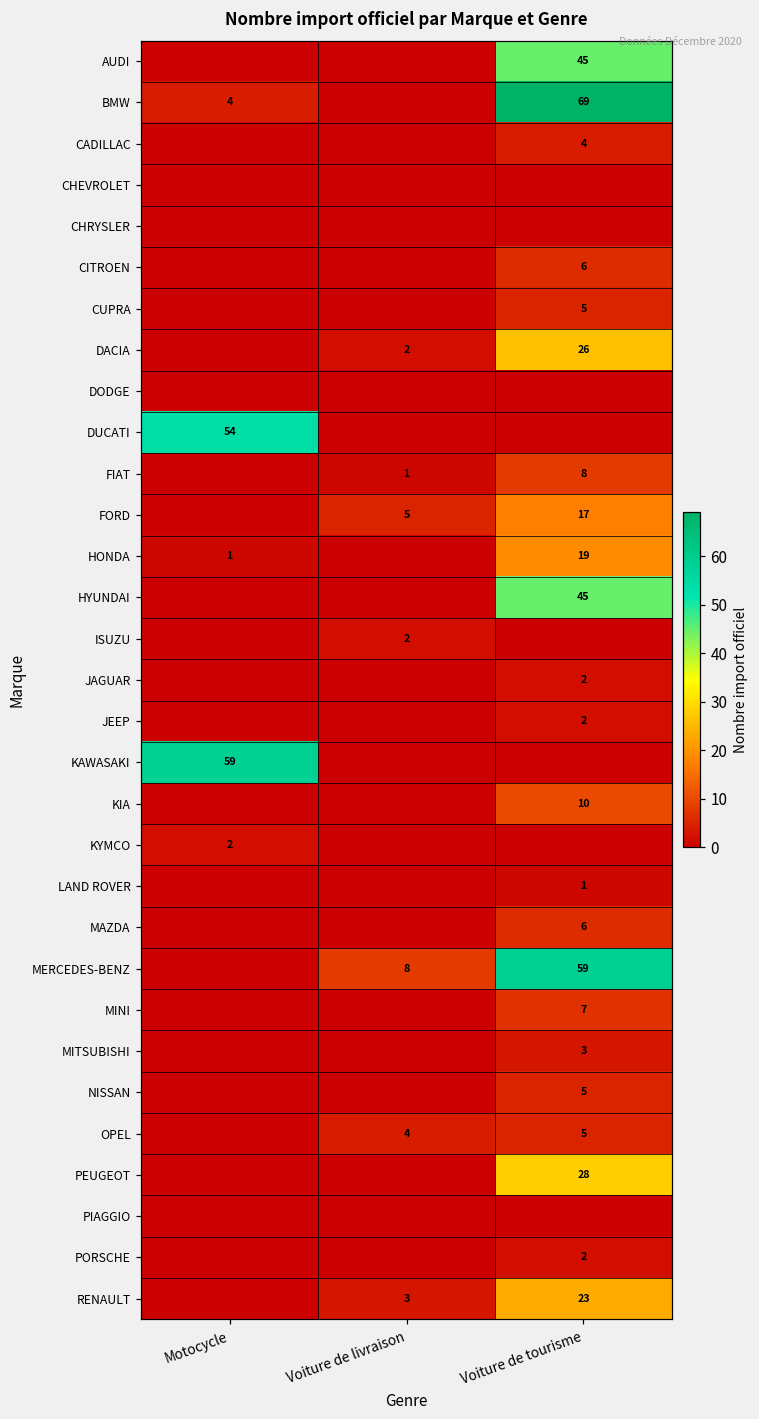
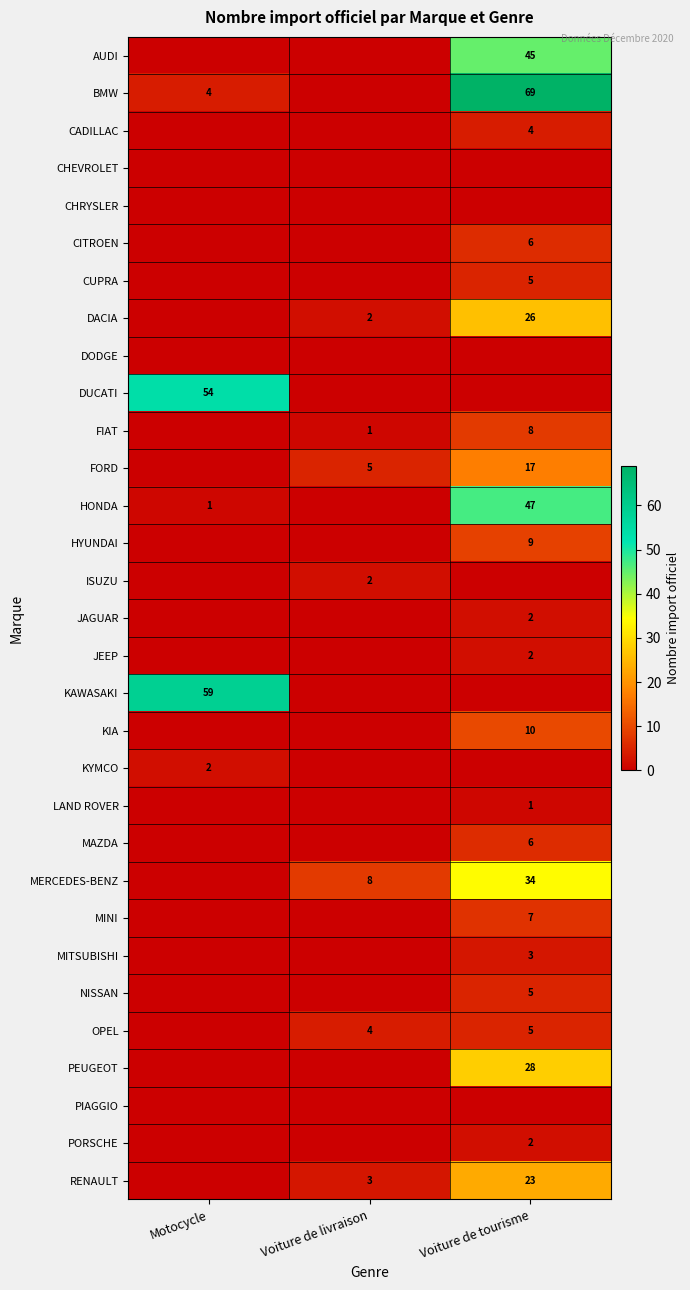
  {
    "AUDI": {
      "Voiture de tourisme": 45
    },
    "BMW": {
      "Motocycle": 4,
      "Voiture de tourisme": 69
    },
    "CADILLAC": {
      "Voiture de tourisme": 4
    },
    "CITROEN": {
      "Voiture de tourisme": 6
    },
    "CUPRA": {
      "Voiture de tourisme": 5
    },
    "DACIA": {
      "Voiture de livraison": 2,
      "Voiture de tourisme": 26
    },
    "DUCATI": {
      "Motocycle": 54
    },
    "FIAT": {
      "Voiture de livraison": 1,
      "Voiture de tourisme": 8
    },
    "FORD": {
      "Voiture de livraison": 5,
      "Voiture de tourisme": 17
    },
    "HONDA": {
      "Motocycle": 1,
-     "Voiture de tourisme": 19
+     "Voiture de tourisme": 47
    },
    "HYUNDAI": {
-     "Voiture de tourisme": 45
+     "Voiture de tourisme": 9
    },
    "ISUZU": {
      "Voiture de livraison": 2
    },
    "JAGUAR": {
      "Voiture de tourisme": 2
    },
    "JEEP": {
      "Voiture de tourisme": 2
    },
    "KAWASAKI": {
      "Motocycle": 59
    },
    "KIA": {
      "Voiture de tourisme": 10
    },
    "KYMCO": {
      "Motocycle": 2
    },
    "LAND ROVER": {
      "Voiture de tourisme": 1
    },
    "MAZDA": {
      "Voiture de tourisme": 6
    },
    "MERCEDES-BENZ": {
      "Voiture de livraison": 8,
-     "Voiture de tourisme": 59
+     "Voiture de tourisme": 34
    },
    "MINI": {
      "Voiture de tourisme": 7
    },
    "MITSUBISHI": {
      "Voiture de tourisme": 3
    },
    "NISSAN": {
      "Voiture de tourisme": 5
    },
    "OPEL": {
      "Voiture de livraison": 4,
      "Voiture de tourisme": 5
    },
    "PEUGEOT": {
      "Voiture de tourisme": 28
    },
    "PORSCHE": {
      "Voiture de tourisme": 2
    },
    "RENAULT": {
      "Voiture de livraison": 3,
      "Voiture de tourisme": 23
    }
  }
